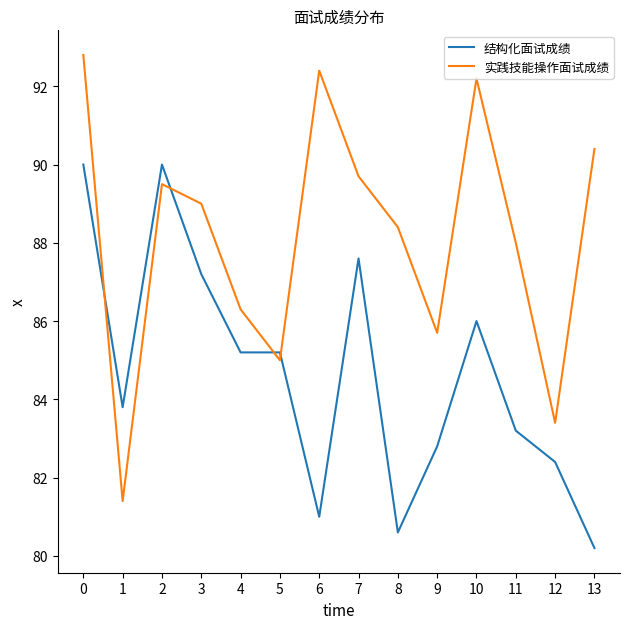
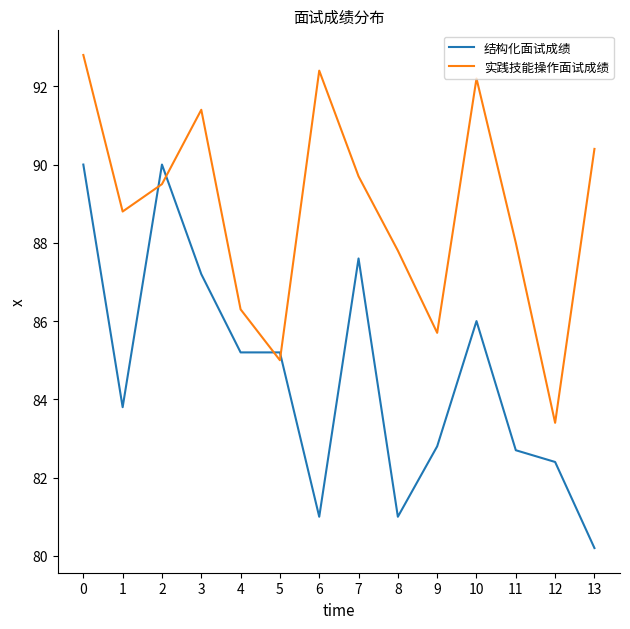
  {
    "结构化面试成绩": {
      "0": 90.0,
      "1": 83.8,
      "2": 90.0,
      "3": 87.2,
      "4": 85.2,
      "5": 85.2,
      "6": 81.0,
      "7": 87.6,
-     "8": 80.6,
+     "8": 81.0,
      "9": 82.8,
      "10": 86.0,
-     "11": 83.2,
+     "11": 82.7,
      "12": 82.4,
      "13": 80.2
    },
    "实践技能操作面试成绩": {
      "0": 92.8,
-     "1": 81.4,
+     "1": 88.8,
      "2": 89.5,
-     "3": 89.0,
+     "3": 91.4,
      "4": 86.3,
      "5": 85.0,
      "6": 92.4,
      "7": 89.7,
-     "8": 88.4,
+     "8": 87.8,
      "9": 85.7,
      "11": 88.0,
      "12": 83.4,
      "13": 90.4
    }
  }
